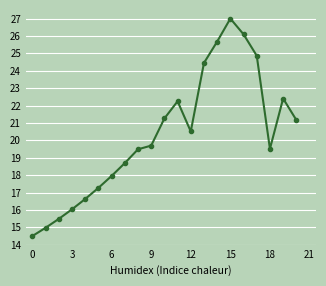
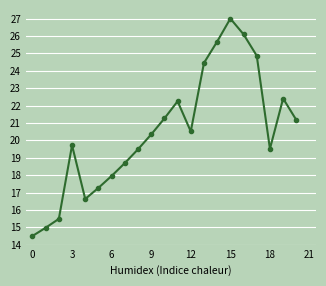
  {
    "0": 14.5,
-   "3": 16.0,
+   "3": 19.7,
    "6": 18.0,
-   "9": 19.7,
+   "9": 20.3,
    "12": 20.5,
    "15": 27.0,
    "18": 19.5
  }
